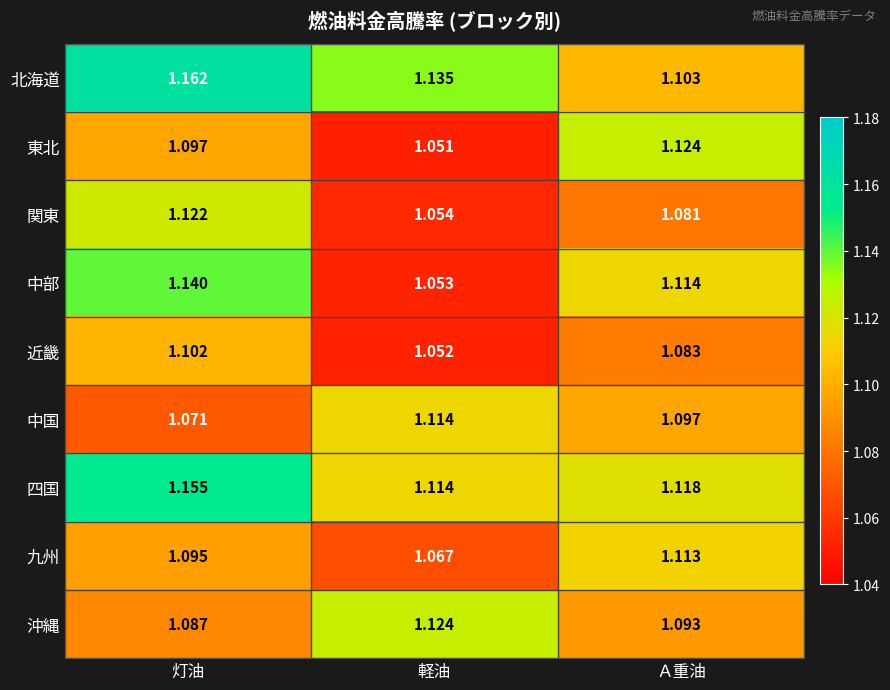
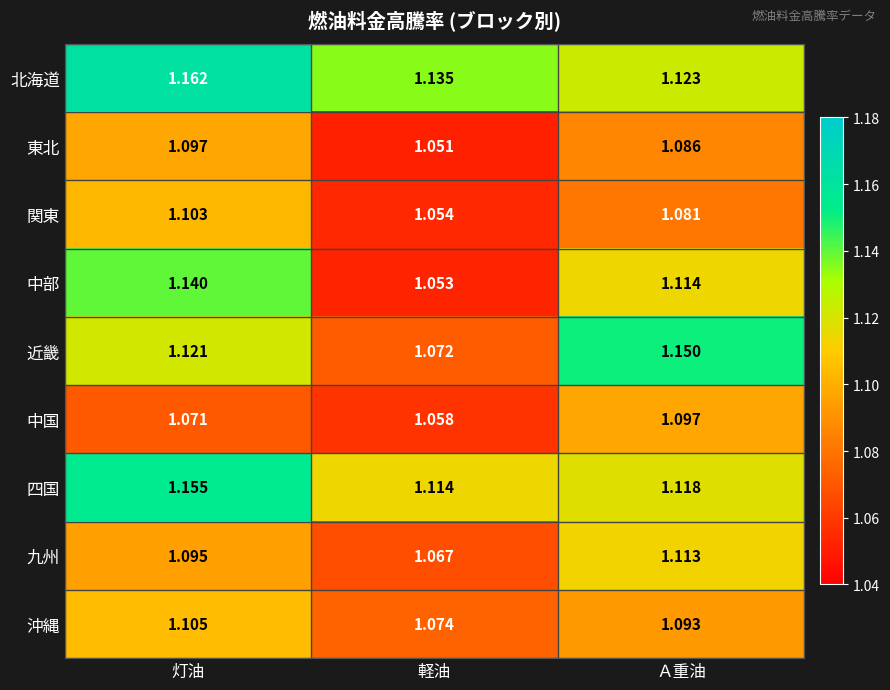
  {
    "北海道": {
      "灯油": 1.162,
      "軽油": 1.135,
-     "Ａ重油": 1.103
+     "Ａ重油": 1.123
    },
    "東北": {
      "灯油": 1.097,
      "軽油": 1.051,
-     "Ａ重油": 1.124
+     "Ａ重油": 1.086
    },
    "関東": {
-     "灯油": 1.122,
+     "灯油": 1.103,
      "軽油": 1.054,
      "Ａ重油": 1.081
    },
    "中部": {
      "灯油": 1.140,
      "軽油": 1.053,
      "Ａ重油": 1.114
    },
    "近畿": {
-     "灯油": 1.102,
-     "軽油": 1.052,
-     "Ａ重油": 1.083
+     "灯油": 1.121,
+     "軽油": 1.072,
+     "Ａ重油": 1.150
    },
    "中国": {
      "灯油": 1.071,
-     "軽油": 1.114,
+     "軽油": 1.058,
      "Ａ重油": 1.097
    },
    "四国": {
      "灯油": 1.155,
      "軽油": 1.114,
      "Ａ重油": 1.118
    },
    "九州": {
      "灯油": 1.095,
      "軽油": 1.067,
      "Ａ重油": 1.113
    },
    "沖縄": {
-     "灯油": 1.087,
-     "軽油": 1.124,
+     "灯油": 1.105,
+     "軽油": 1.074,
      "Ａ重油": 1.093
    }
  }
